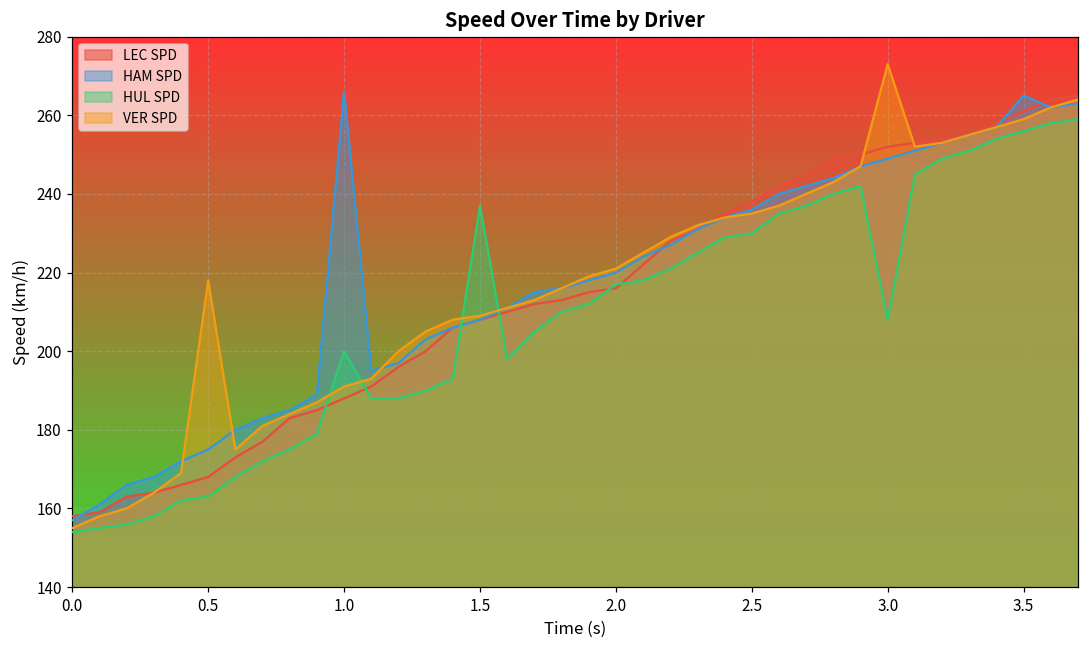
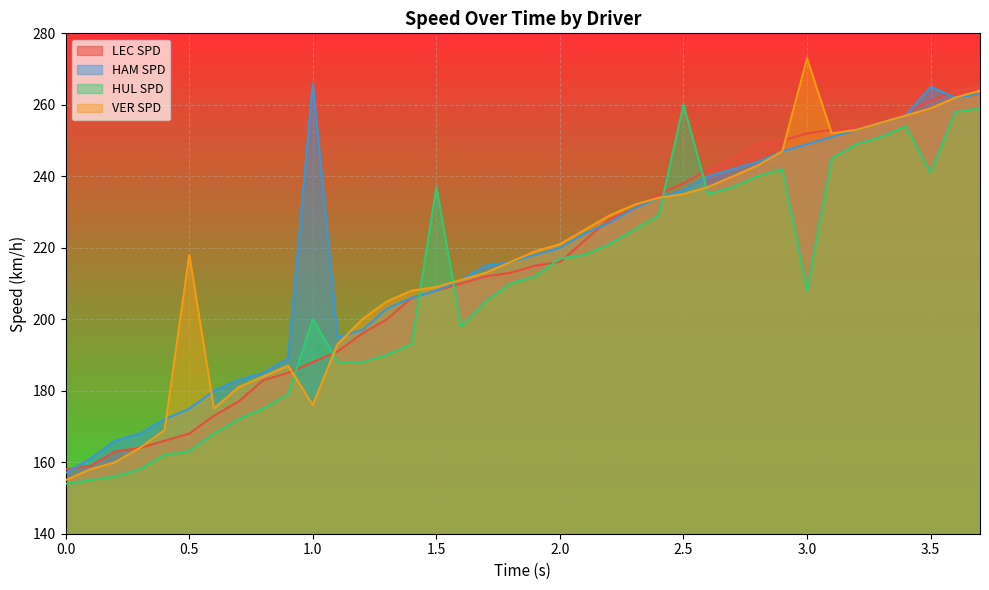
  {
    "HAM SPD": {
      "0.5": 175,
      "1.0": 266,
      "2.0": 220,
      "2.5": 236,
      "3.0": 249,
      "3.5": 265
    },
    "HUL SPD": {
      "0.5": 163,
      "1.0": 200,
      "1.5": 237,
      "2.0": 217,
-     "2.5": 230,
+     "2.5": 260,
      "3.0": 208,
-     "3.5": 256
+     "3.5": 241
    },
    "VER SPD": {
      "0.5": 218,
-     "1.0": 191,
+     "1.0": 176,
      "1.5": 209,
      "2.0": 221,
      "2.5": 235,
      "3.0": 273,
      "3.5": 259
    }
  }
